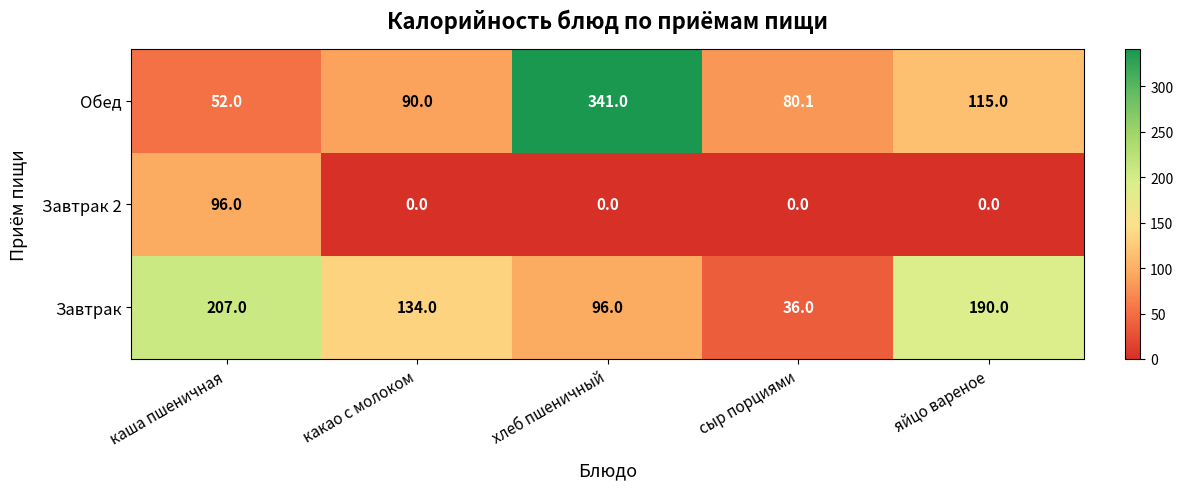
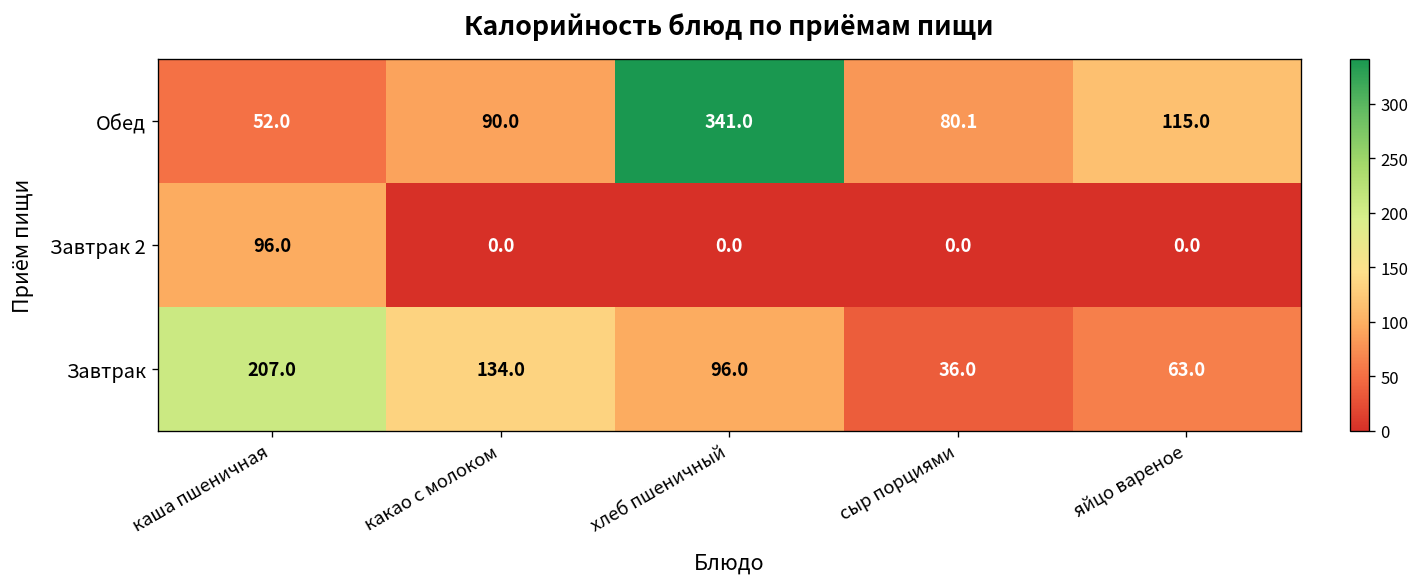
  {
    "Обед": {
      "каша пшеничная": 52.0,
      "какао с молоком": 90.0,
      "хлеб пшеничный": 341.0,
      "сыр порциями": 80.1,
      "яйцо вареное": 115.0
    },
    "Завтрак 2": {
      "каша пшеничная": 96.0,
      "какао с молоком": 0.0,
      "хлеб пшеничный": 0.0,
      "сыр порциями": 0.0,
      "яйцо вареное": 0.0
    },
    "Завтрак": {
      "каша пшеничная": 207.0,
      "какао с молоком": 134.0,
      "хлеб пшеничный": 96.0,
      "сыр порциями": 36.0,
-     "яйцо вареное": 190.0
+     "яйцо вареное": 63.0
    }
  }
